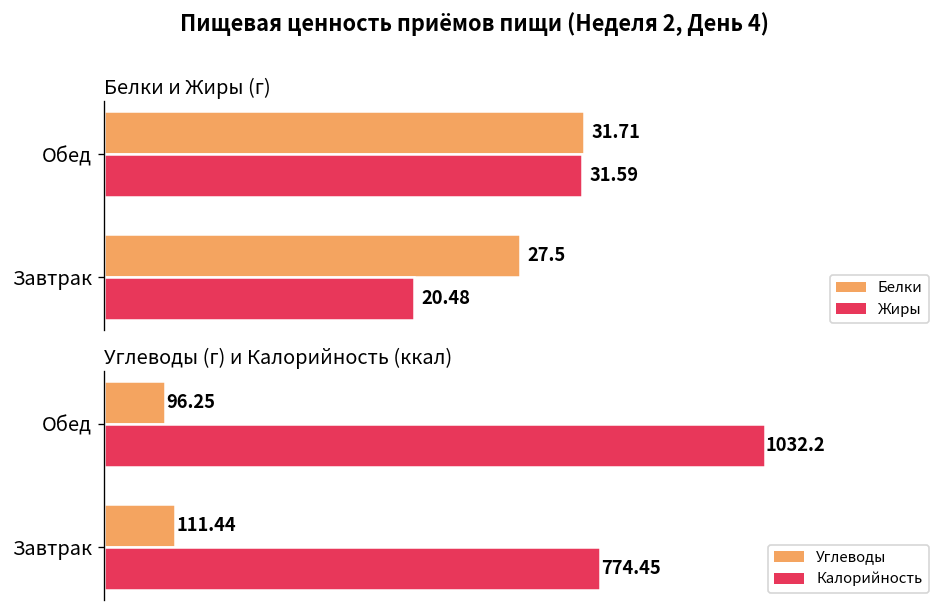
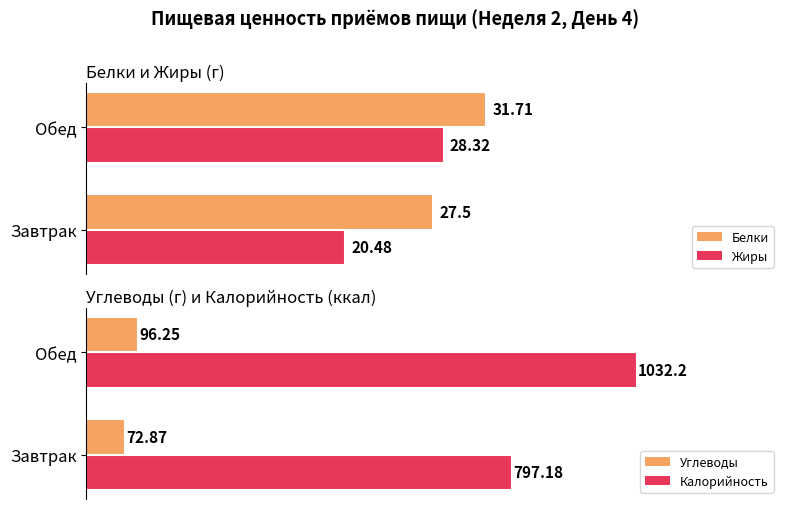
  {
    "Белки и Жиры (г)": {
      "Белки": {
        "Обед": 31.71,
        "Завтрак": 27.5
      },
      "Жиры": {
-       "Обед": 31.59,
+       "Обед": 28.32,
        "Завтрак": 20.48
      }
    },
    "Углеводы (г) и Калорийность (ккал)": {
      "Углеводы": {
        "Обед": 96.25,
-       "Завтрак": 111.44
+       "Завтрак": 72.87
      },
      "Калорийность": {
        "Обед": 1032.2,
-       "Завтрак": 774.45
+       "Завтрак": 797.18
      }
    }
  }
